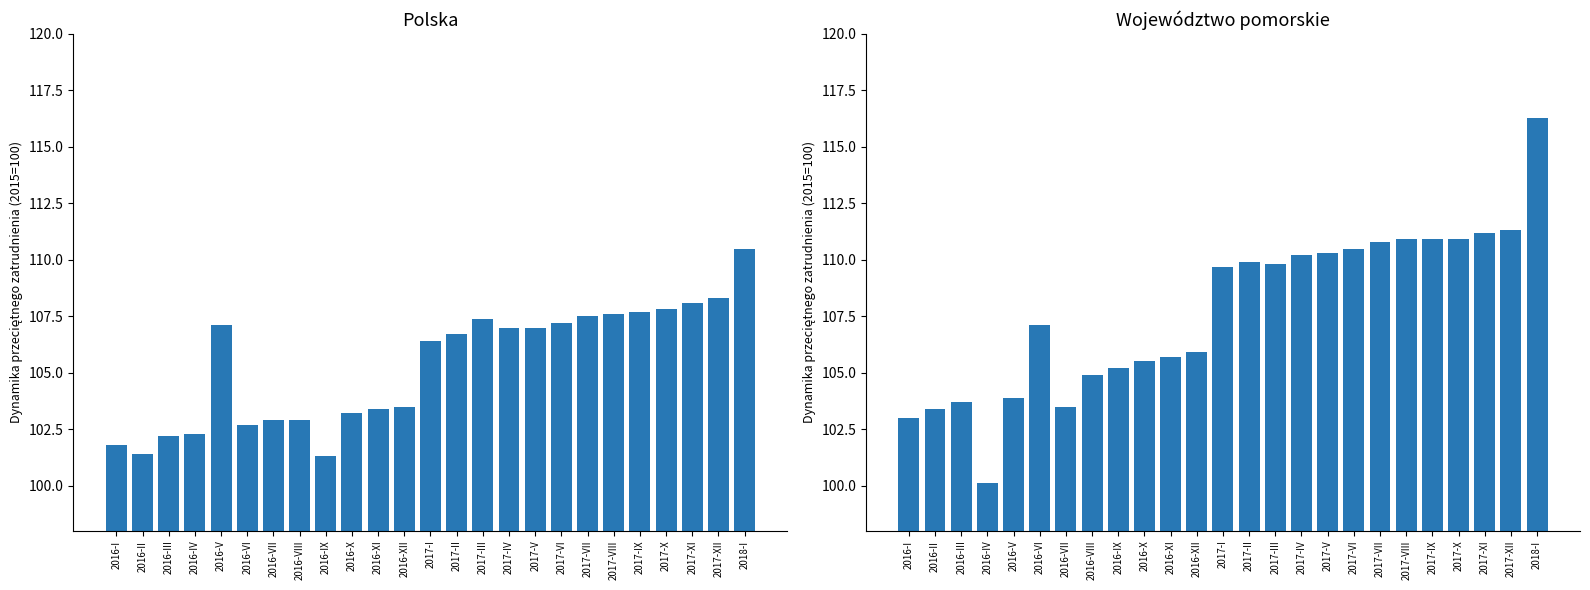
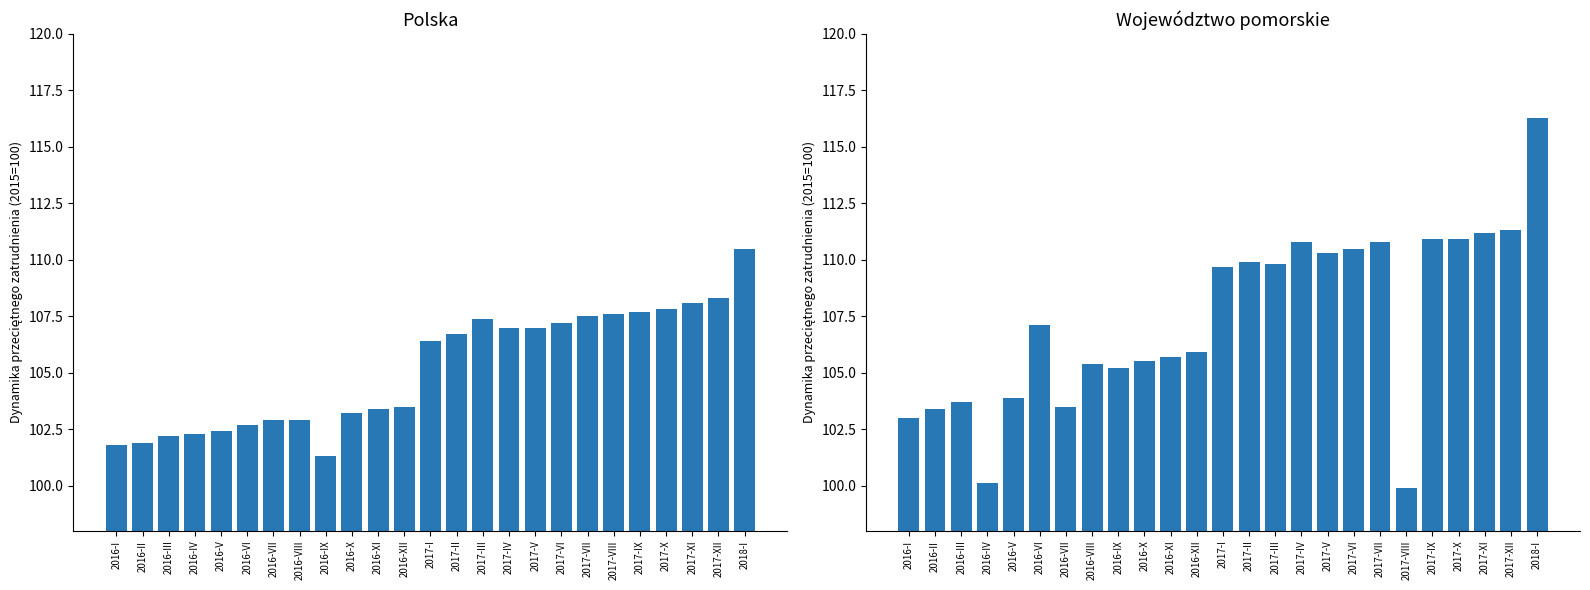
  {
    "Polska": {
      "2016-I": 101.8,
-     "2016-II": 101.4,
+     "2016-II": 101.9,
      "2016-III": 102.2,
      "2016-IV": 102.3,
-     "2016-V": 107.1,
+     "2016-V": 102.4,
      "2016-VI": 102.7,
      "2016-VII": 102.9,
      "2016-VIII": 102.9,
      "2016-IX": 101.3,
      "2016-X": 103.2,
      "2016-XI": 103.4,
      "2016-XII": 103.5,
      "2017-I": 106.4,
      "2017-II": 106.7,
      "2017-III": 107.4,
      "2017-IV": 107.0,
      "2017-V": 107.0,
      "2017-VI": 107.2,
      "2017-VII": 107.5,
      "2017-VIII": 107.6,
      "2017-IX": 107.7,
      "2017-X": 107.8,
      "2017-XI": 108.1,
      "2017-XII": 108.3,
      "2018-I": 110.5
    },
    "Województwo pomorskie": {
      "2016-I": 103.0,
      "2016-II": 103.4,
      "2016-III": 103.7,
      "2016-IV": 100.1,
      "2016-V": 103.9,
      "2016-VI": 107.1,
      "2016-VII": 103.5,
-     "2016-VIII": 104.9,
+     "2016-VIII": 105.4,
      "2016-IX": 105.2,
      "2016-X": 105.5,
      "2016-XI": 105.7,
      "2016-XII": 105.9,
      "2017-I": 109.7,
      "2017-II": 109.9,
      "2017-III": 109.8,
-     "2017-IV": 110.2,
+     "2017-IV": 110.8,
      "2017-V": 110.3,
      "2017-VI": 110.5,
      "2017-VII": 110.8,
-     "2017-VIII": 110.9,
+     "2017-VIII": 99.9,
      "2017-IX": 110.9,
      "2017-X": 110.9,
      "2017-XI": 111.2,
      "2017-XII": 111.3,
      "2018-I": 116.3
    }
  }
